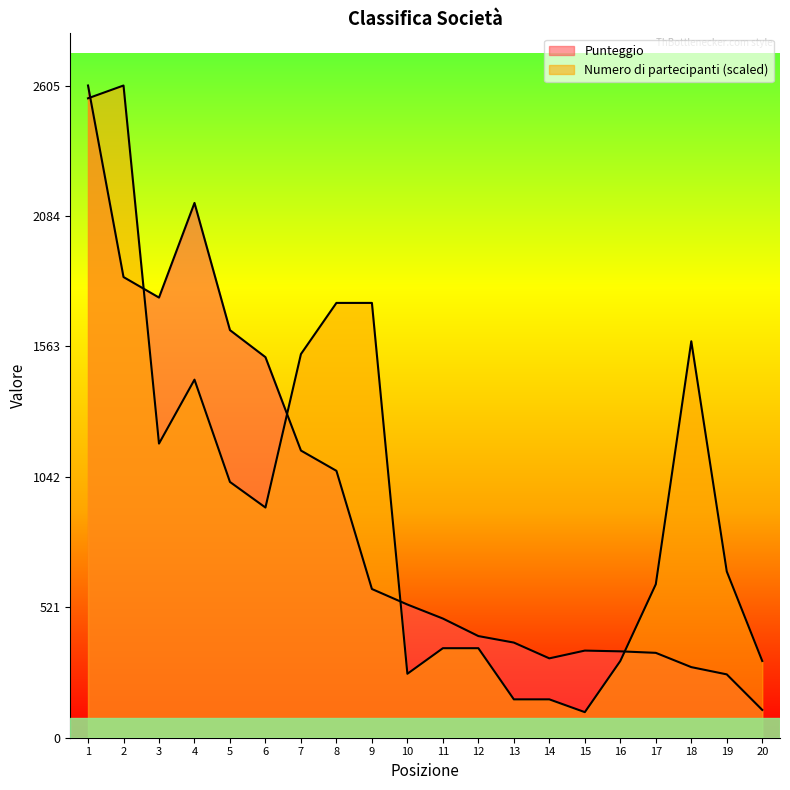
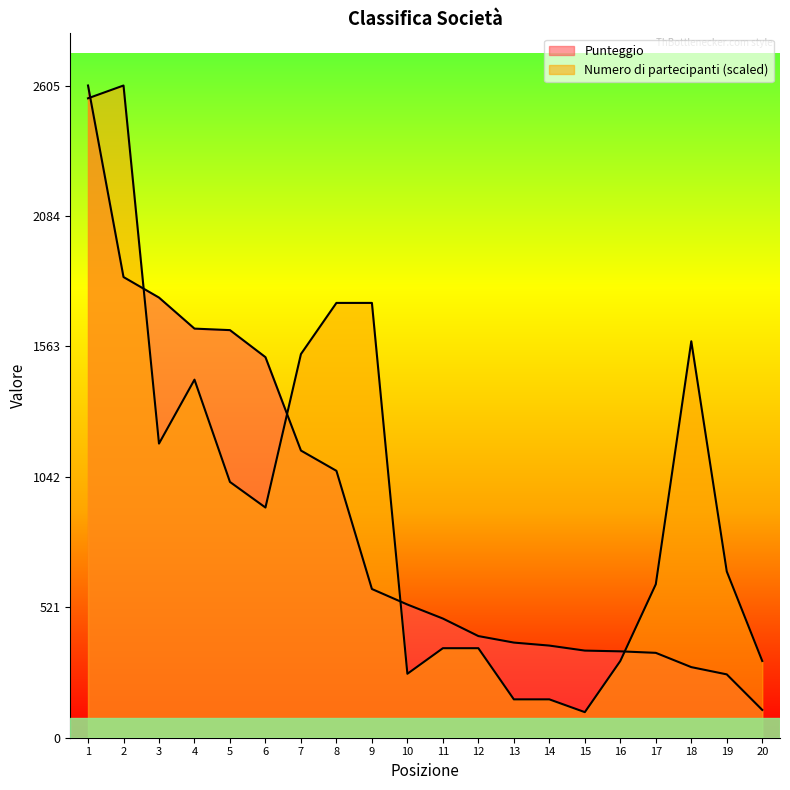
  {
    "Punteggio": {
      "1": 2610,
      "2": 1840,
      "3": 1760,
-     "4": 2140,
+     "4": 1630,
      "5": 1630,
      "6": 1520,
      "7": 1150,
      "8": 1070,
      "9": 590,
      "10": 530,
      "11": 480,
      "12": 410,
      "13": 380,
-     "14": 320,
+     "14": 370,
      "15": 350,
      "16": 350,
      "17": 340,
      "18": 280,
      "19": 250,
      "20": 110
    },
    "Numero di partecipanti (scaled)": {
      "1": 2550,
      "2": 2610,
      "3": 1170,
      "4": 1430,
      "5": 1020,
      "6": 920,
      "7": 1530,
      "8": 1740,
      "9": 1740,
      "10": 260,
      "11": 360,
      "12": 360,
      "13": 150,
      "14": 150,
      "15": 100,
      "16": 310,
      "17": 610,
      "18": 1580,
      "19": 660,
      "20": 310
    }
  }
